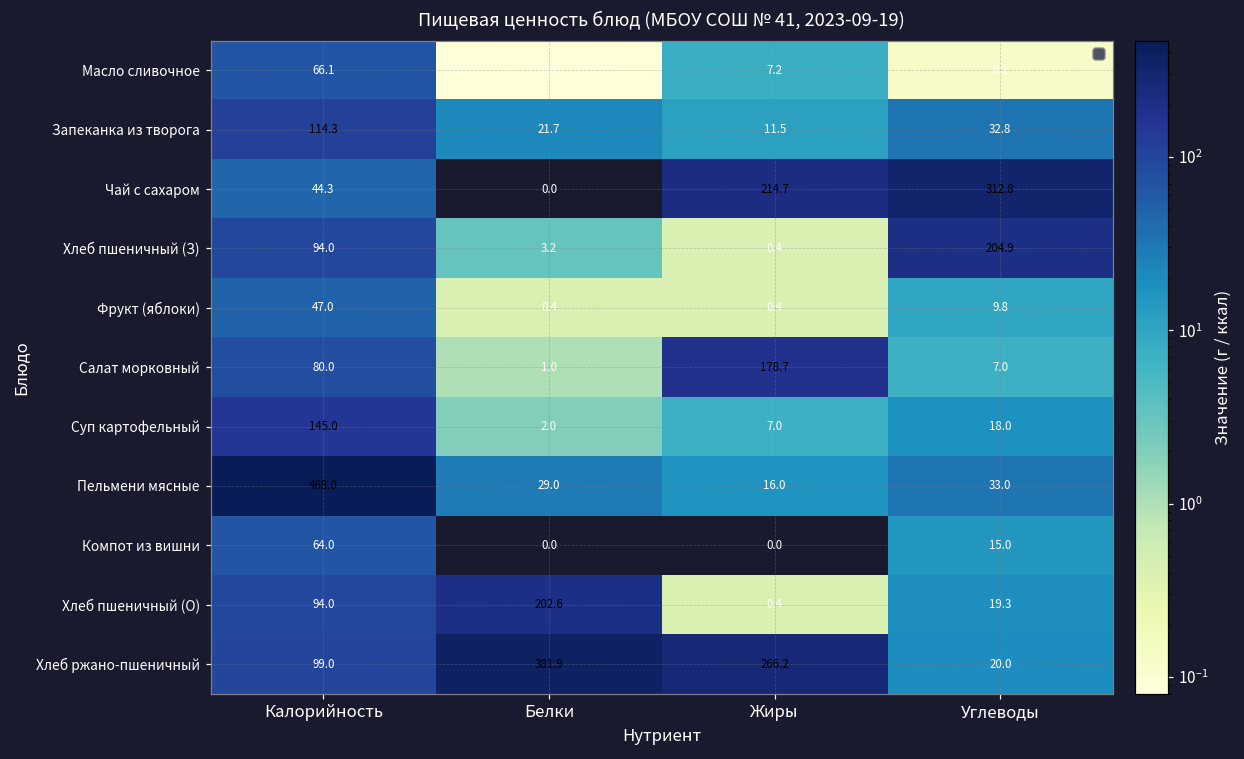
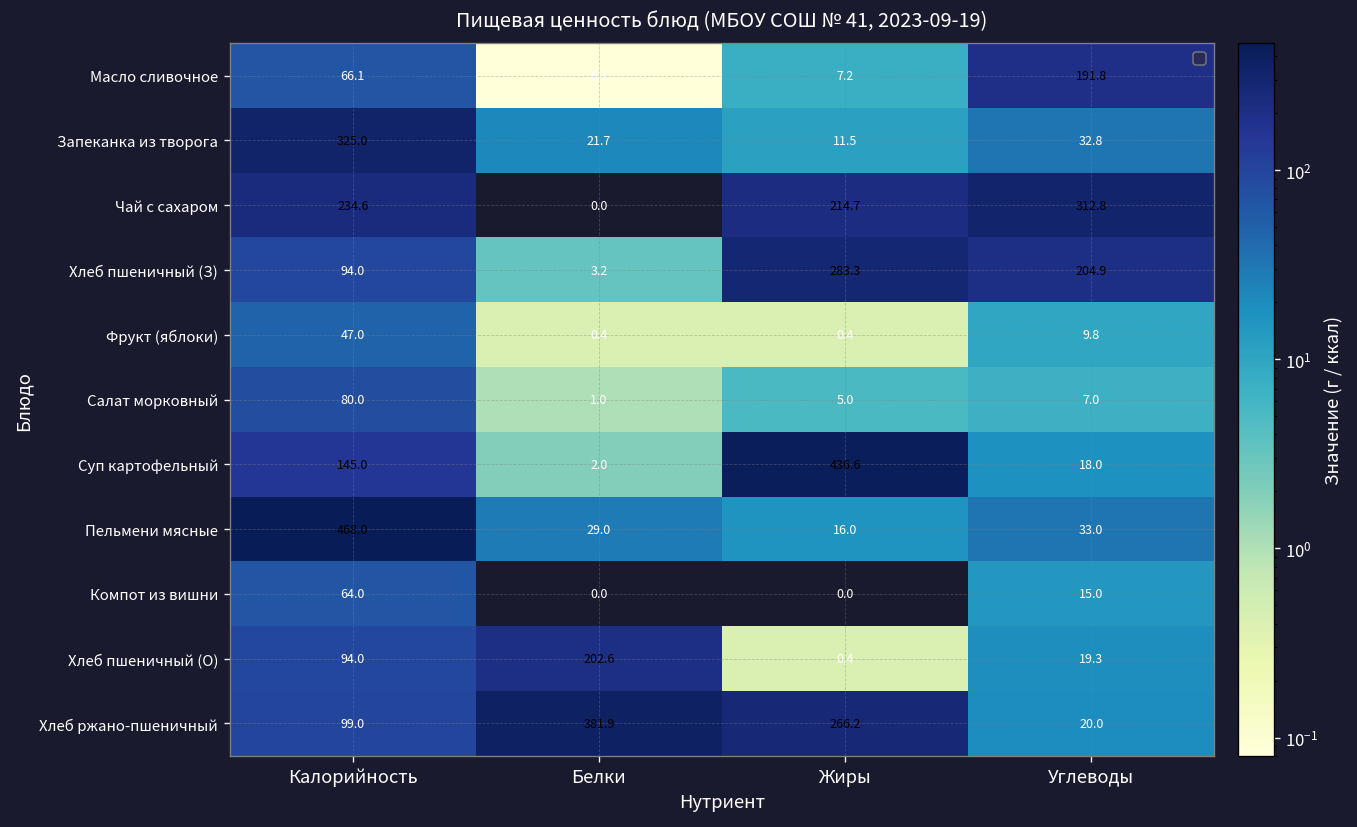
  {
    "Масло сливочное": {
      "Калорийность": 66.1,
      "Жиры": 7.2,
-     "Углеводы": 0.1
+     "Углеводы": 191.8
    },
    "Запеканка из творога": {
-     "Калорийность": 114.3,
+     "Калорийность": 325.0,
      "Белки": 21.7,
      "Жиры": 11.5,
      "Углеводы": 32.8
    },
    "Чай с сахаром": {
-     "Калорийность": 44.3,
+     "Калорийность": 234.6,
      "Белки": 0.0,
      "Жиры": 214.7,
      "Углеводы": 312.8
    },
    "Хлеб пшеничный (З)": {
      "Калорийность": 94.0,
      "Белки": 3.2,
-     "Жиры": 0.4,
+     "Жиры": 283.3,
      "Углеводы": 204.9
    },
    "Фрукт (яблоки)": {
      "Калорийность": 47.0,
      "Белки": 0.4,
      "Жиры": 0.4,
      "Углеводы": 9.8
    },
    "Салат морковный": {
      "Калорийность": 80.0,
      "Белки": 1.0,
-     "Жиры": 178.7,
+     "Жиры": 5.0,
      "Углеводы": 7.0
    },
    "Суп картофельный": {
      "Калорийность": 145.0,
      "Белки": 2.0,
-     "Жиры": 7.0,
+     "Жиры": 436.6,
      "Углеводы": 18.0
    },
    "Пельмени мясные": {
      "Калорийность": 468.0,
      "Белки": 29.0,
      "Жиры": 16.0,
      "Углеводы": 33.0
    },
    "Компот из вишни": {
      "Калорийность": 64.0,
      "Белки": 0.0,
      "Жиры": 0.0,
      "Углеводы": 15.0
    },
    "Хлеб пшеничный (О)": {
      "Калорийность": 94.0,
      "Белки": 202.6,
      "Жиры": 0.4,
      "Углеводы": 19.3
    },
    "Хлеб ржано-пшеничный": {
      "Калорийность": 99.0,
      "Белки": 381.9,
      "Жиры": 266.2,
      "Углеводы": 20.0
    }
  }
